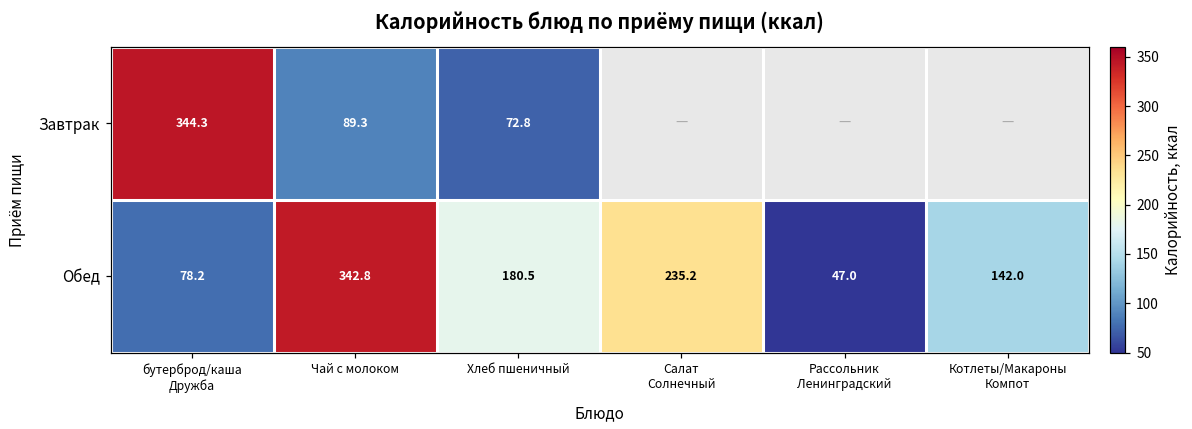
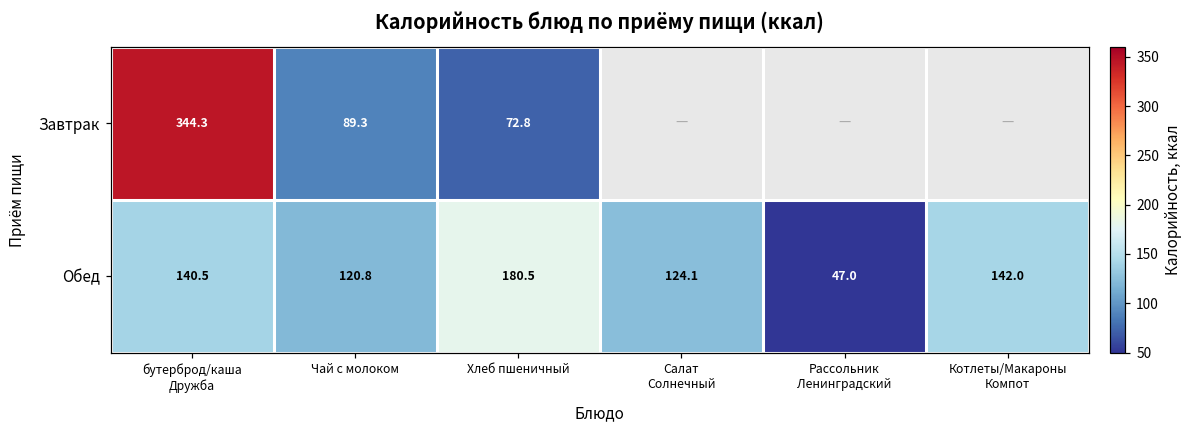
  {
    "Завтрак": {
      "бутерброд/каша Дружба": 344.3,
      "Чай с молоком": 89.3,
      "Хлеб пшеничный": 72.8
    },
    "Обед": {
-     "бутерброд/каша Дружба": 78.2,
-     "Чай с молоком": 342.8,
+     "бутерброд/каша Дружба": 140.5,
+     "Чай с молоком": 120.8,
      "Хлеб пшеничный": 180.5,
-     "Салат Солнечный": 235.2,
+     "Салат Солнечный": 124.1,
      "Рассольник Ленинградский": 47.0,
      "Котлеты/Макароны Компот": 142.0
    }
  }
